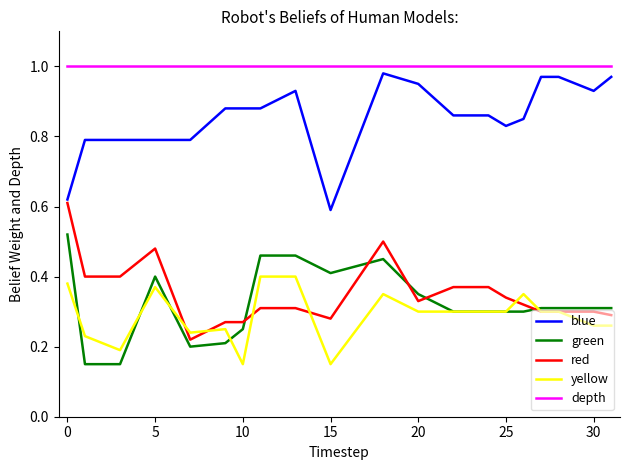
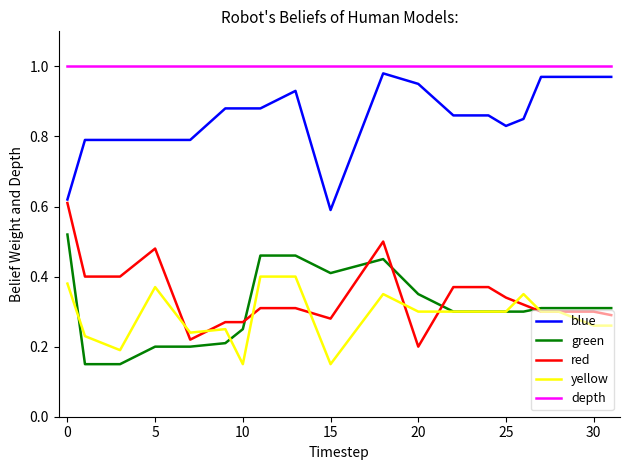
  {
    "blue": {
      "0": 0.62,
      "5": 0.79,
      "10": 0.88,
      "15": 0.59,
      "20": 0.95,
      "25": 0.83,
-     "30": 0.93
+     "30": 0.97
    },
    "green": {
      "0": 0.52,
-     "5": 0.4,
+     "5": 0.2,
      "10": 0.25,
      "15": 0.41,
      "20": 0.35,
      "30": 0.31
    },
    "red": {
      "0": 0.61,
      "5": 0.48,
      "10": 0.27,
      "15": 0.28,
-     "20": 0.33,
+     "20": 0.20,
      "25": 0.34
    },
    "yellow": {
      "0": 0.38,
      "5": 0.37,
      "10": 0.15,
      "15": 0.15,
      "20": 0.30
    },
    "depth": {
      "0": 1.00,
      "5": 1.00,
      "10": 1.00,
      "15": 1.00,
      "20": 1.00,
      "25": 1.00,
      "30": 1.00
    }
  }
